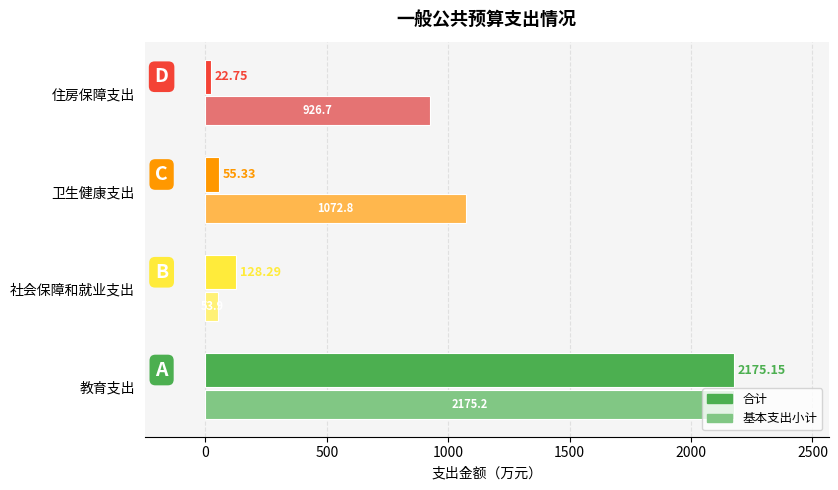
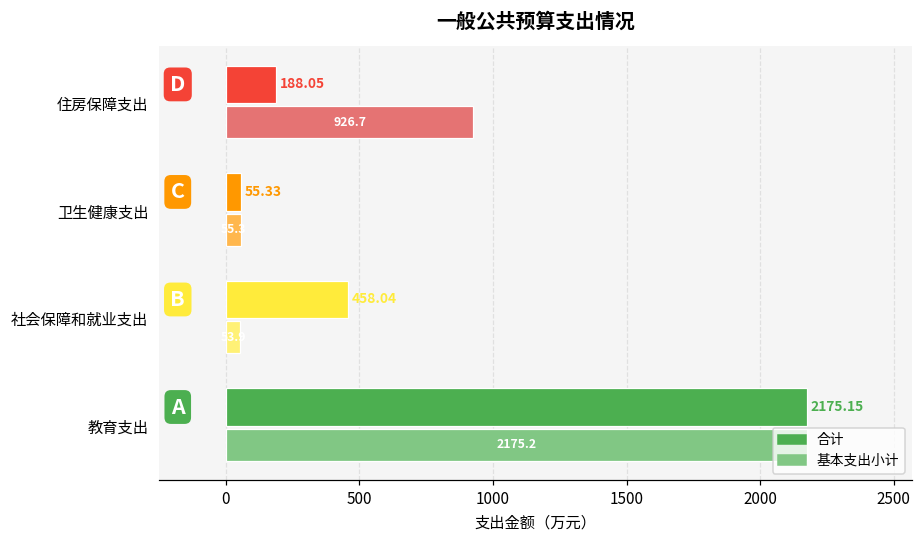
  {
    "合计": {
-     "住房保障支出": 22.75,
+     "住房保障支出": 188.05,
      "卫生健康支出": 55.33,
-     "社会保障和就业支出": 128.29,
+     "社会保障和就业支出": 458.04,
      "教育支出": 2175.15
    },
    "基本支出小计": {
-     "卫生健康支出": 1070,
+     "卫生健康支出": 60,
      "社会保障和就业支出": 50
    }
  }
